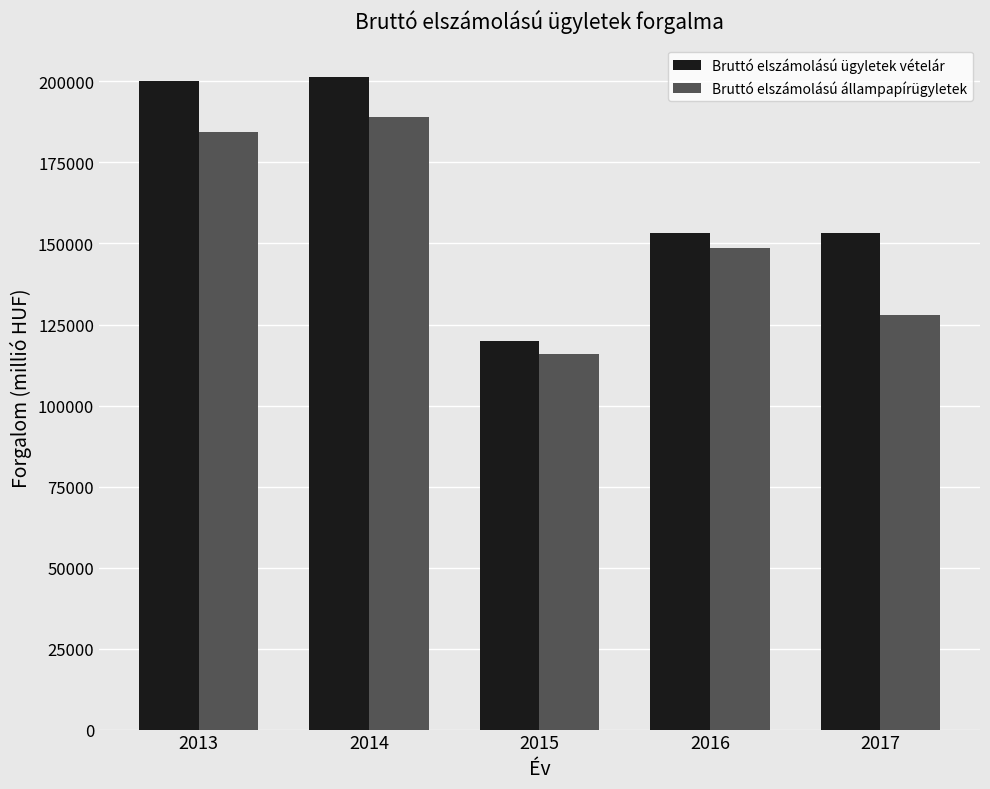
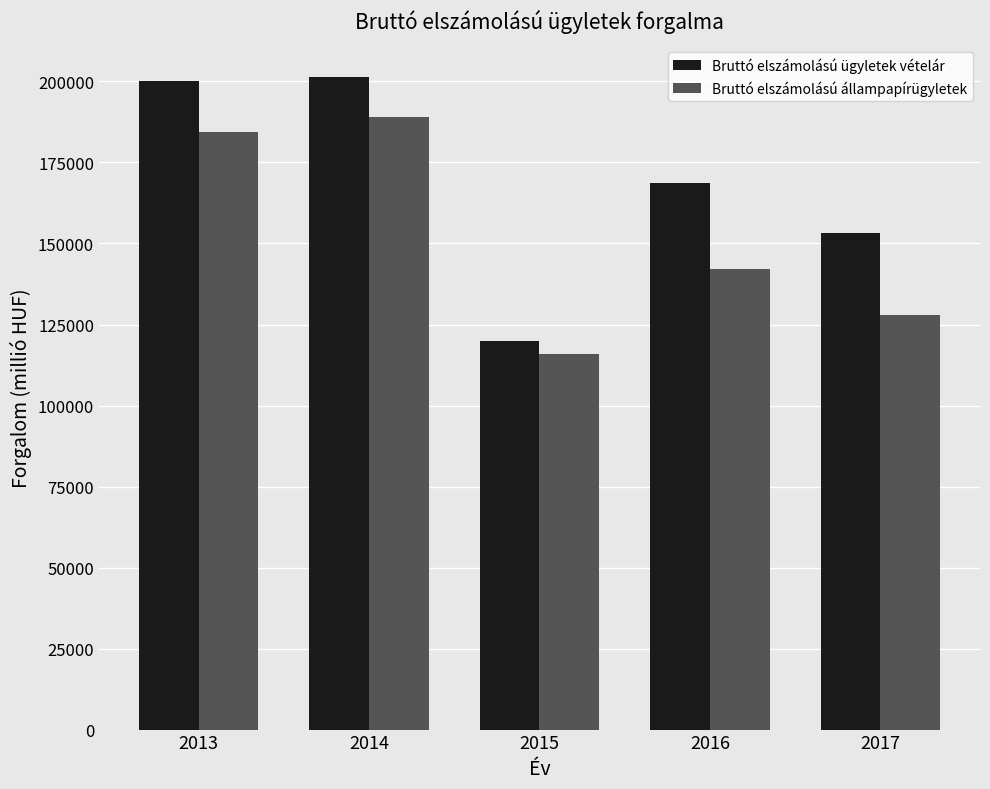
  {
    "Bruttó elszámolású ügyletek vételár": {
      "2013": 200000,
      "2014": 201000,
      "2015": 120000,
-     "2016": 153000,
+     "2016": 169000,
      "2017": 153000
    },
    "Bruttó elszámolású állampapírügyletek": {
      "2013": 185000,
      "2014": 189000,
      "2015": 116000,
-     "2016": 149000,
+     "2016": 142000,
      "2017": 128000
    }
  }
